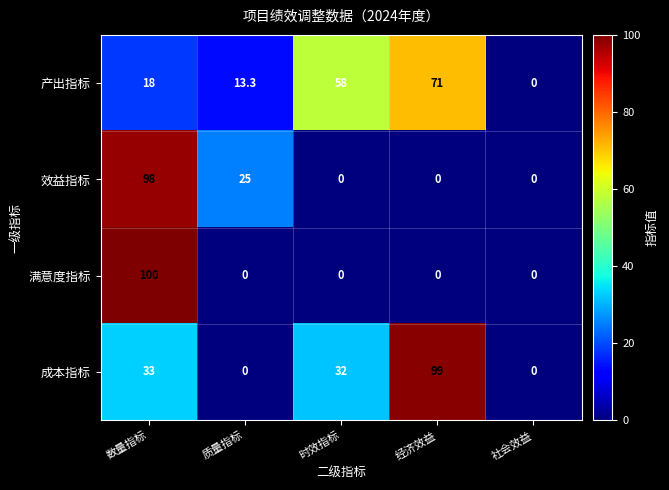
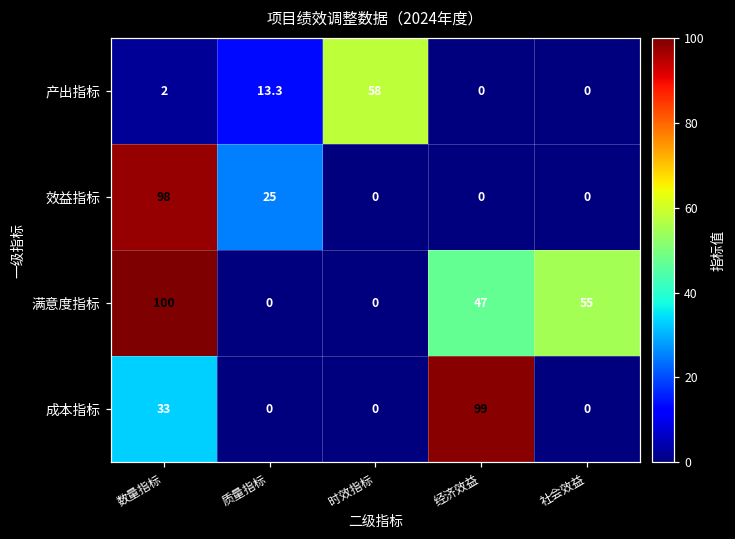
  {
    "产出指标": {
-     "数量指标": 18,
+     "数量指标": 2,
      "质量指标": 13.3,
      "时效指标": 58,
-     "经济效益": 71,
+     "经济效益": 0,
      "社会效益": 0
    },
    "效益指标": {
      "数量指标": 98,
      "质量指标": 25,
      "时效指标": 0,
      "经济效益": 0,
      "社会效益": 0
    },
    "满意度指标": {
      "数量指标": 100,
      "质量指标": 0,
      "时效指标": 0,
-     "经济效益": 0,
-     "社会效益": 0
+     "经济效益": 47,
+     "社会效益": 55
    },
    "成本指标": {
      "数量指标": 33,
      "质量指标": 0,
-     "时效指标": 32,
+     "时效指标": 0,
      "经济效益": 99,
      "社会效益": 0
    }
  }
